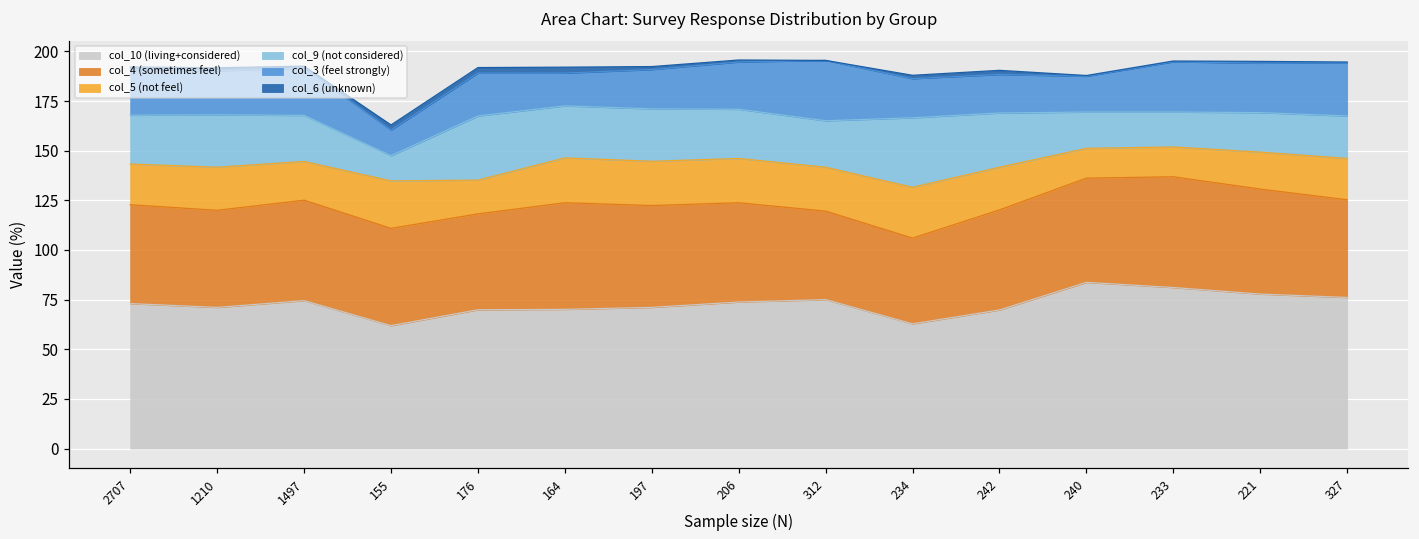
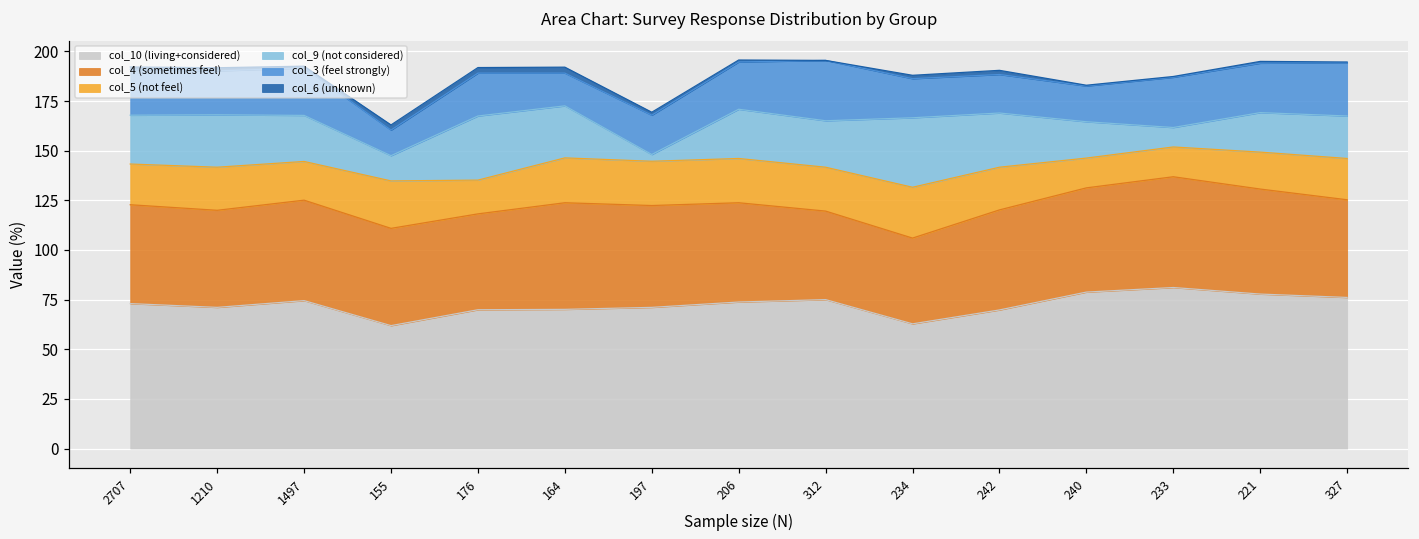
  {
    "col_10 (living+considered)": {
      "2707": 73,
      "1210": 71,
      "1497": 75,
      "155": 62,
      "176": 70,
      "164": 70,
      "197": 71,
      "206": 74,
      "312": 75,
      "234": 63,
      "242": 70,
-     "240": 84,
+     "240": 79,
      "233": 81,
      "221": 78,
      "327": 76
    },
    "col_9 (not considered)": {
      "2707": 25,
      "1210": 26,
      "1497": 23,
      "155": 13,
      "176": 32,
      "164": 26,
-     "197": 26,
+     "197": 3,
      "206": 25,
      "312": 23,
      "234": 35,
      "242": 27,
      "240": 18,
-     "233": 18,
+     "233": 10,
      "221": 20,
      "327": 21
    },
    "col_3 (feel strongly)": {
      "155": 13,
      "176": 22,
      "164": 17,
      "197": 20,
      "234": 20,
      "242": 19
    },
    "col_6 (unknown)": {
      "155": 3,
      "176": 3,
      "164": 3,
      "197": 2,
      "234": 2,
      "242": 2
    }
  }
